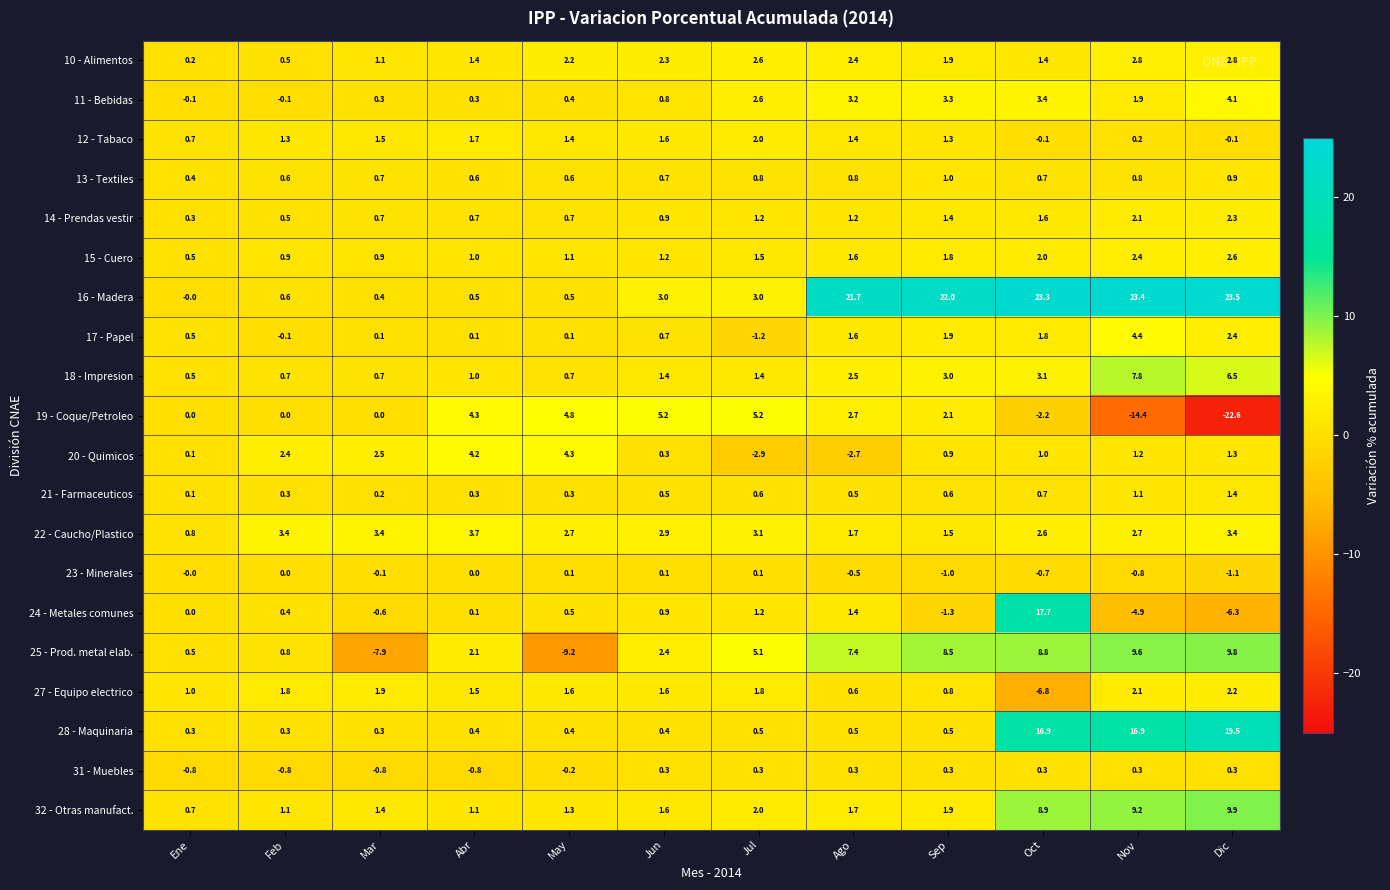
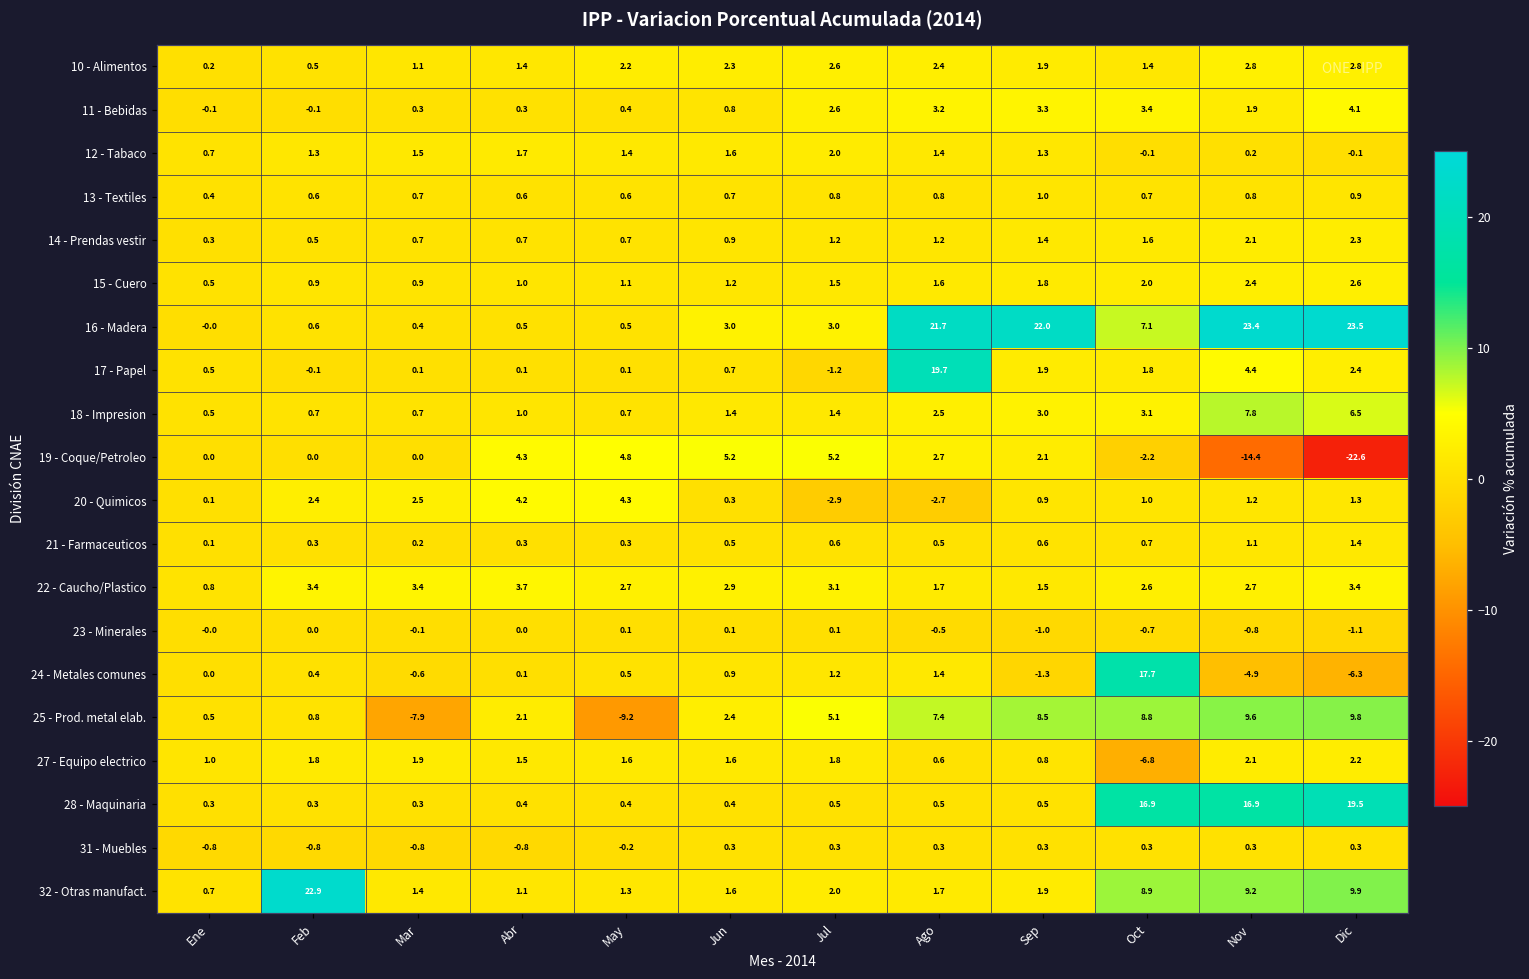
  {
    "16 - Madera": {
      "Ene": -0.0,
      "Feb": 0.6,
      "Mar": 0.4,
      "Abr": 0.5,
      "May": 0.5,
      "Jun": 3.0,
      "Jul": 3.0,
      "Ago": 21.7,
      "Sep": 22.0,
-     "Oct": 23.3,
+     "Oct": 7.1,
      "Nov": 23.4,
      "Dic": 23.5
    },
    "17 - Papel": {
      "Ene": 0.5,
      "Feb": -0.1,
      "Mar": 0.1,
      "Abr": 0.1,
      "May": 0.1,
      "Jun": 0.7,
      "Jul": -1.2,
-     "Ago": 1.6,
+     "Ago": 19.7,
      "Sep": 1.9,
      "Oct": 1.8,
      "Nov": 4.4,
      "Dic": 2.4
    },
    "32 - Otras manufact.": {
      "Ene": 0.7,
-     "Feb": 1.1,
+     "Feb": 22.9,
      "Mar": 1.4,
      "Abr": 1.1,
      "May": 1.3,
      "Jun": 1.6,
      "Jul": 2.0,
      "Ago": 1.7,
      "Sep": 1.9,
      "Oct": 8.9,
      "Nov": 9.2,
      "Dic": 9.9
    }
  }
